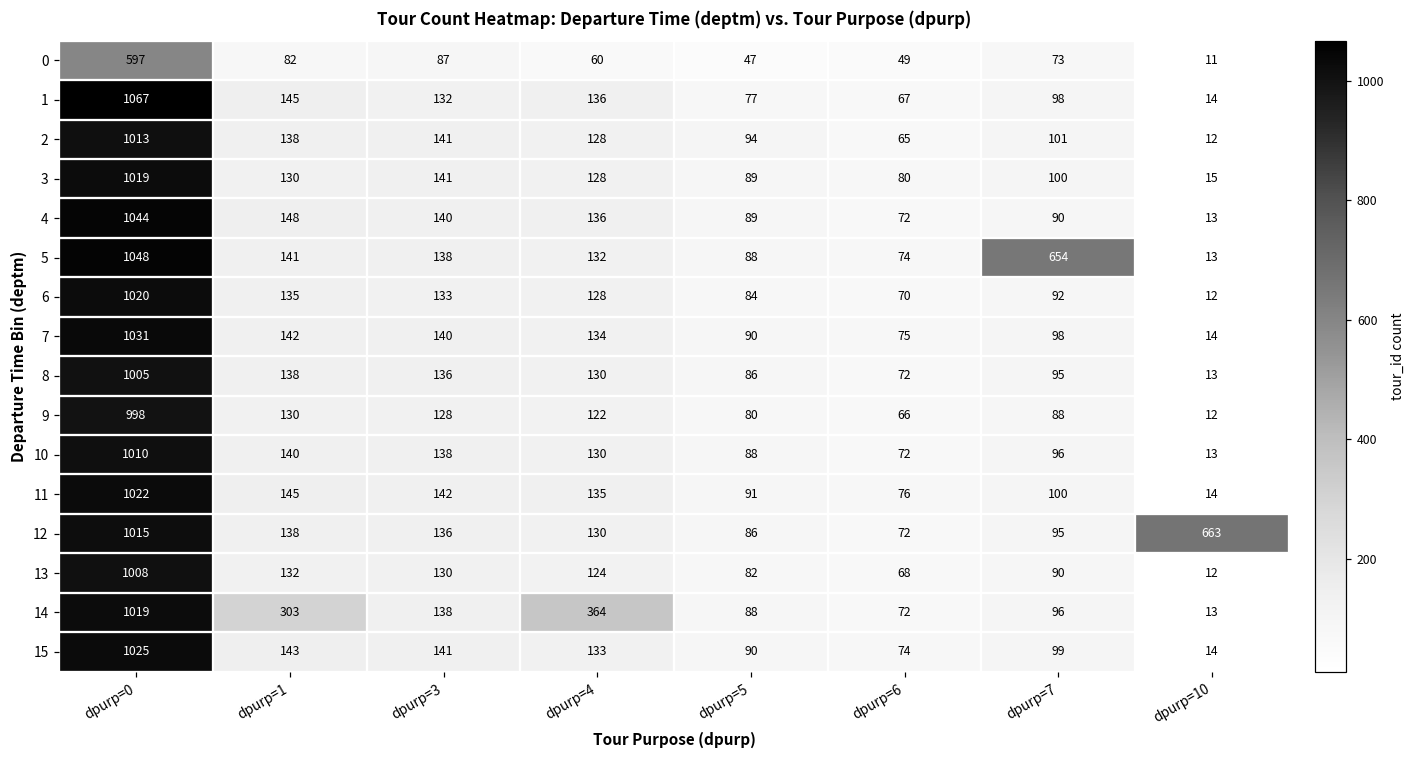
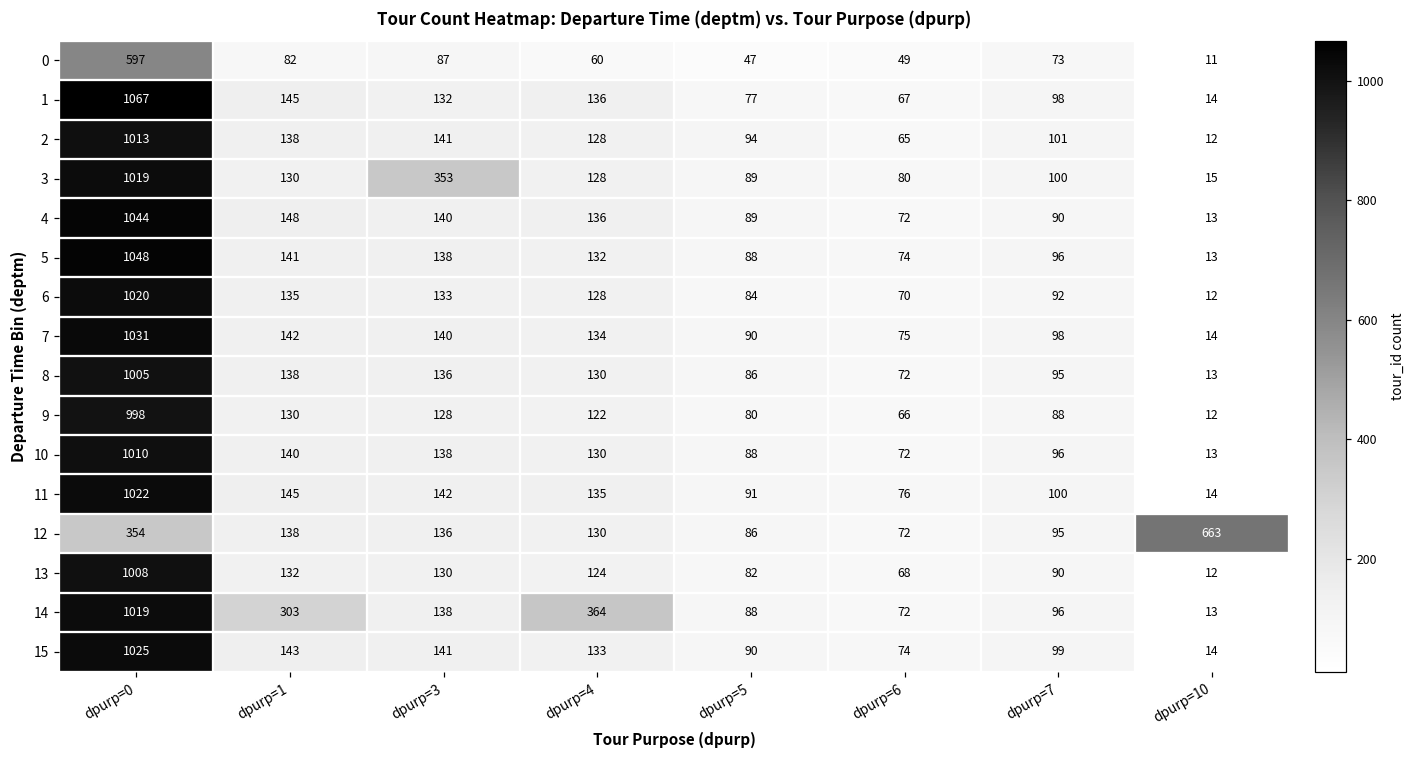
  {
    "0": {
      "dpurp=0": 597,
      "dpurp=1": 82,
      "dpurp=3": 87,
      "dpurp=4": 60,
      "dpurp=5": 47,
      "dpurp=6": 49,
      "dpurp=7": 73,
      "dpurp=10": 11
    },
    "1": {
      "dpurp=0": 1067,
      "dpurp=1": 145,
      "dpurp=3": 132,
      "dpurp=4": 136,
      "dpurp=5": 77,
      "dpurp=6": 67,
      "dpurp=7": 98,
      "dpurp=10": 14
    },
    "2": {
      "dpurp=0": 1013,
      "dpurp=1": 138,
      "dpurp=3": 141,
      "dpurp=4": 128,
      "dpurp=5": 94,
      "dpurp=6": 65,
      "dpurp=7": 101,
      "dpurp=10": 12
    },
    "3": {
      "dpurp=0": 1019,
      "dpurp=1": 130,
-     "dpurp=3": 141,
+     "dpurp=3": 353,
      "dpurp=4": 128,
      "dpurp=5": 89,
      "dpurp=6": 80,
      "dpurp=7": 100,
      "dpurp=10": 15
    },
    "4": {
      "dpurp=0": 1044,
      "dpurp=1": 148,
      "dpurp=3": 140,
      "dpurp=4": 136,
      "dpurp=5": 89,
      "dpurp=6": 72,
      "dpurp=7": 90,
      "dpurp=10": 13
    },
    "5": {
      "dpurp=0": 1048,
      "dpurp=1": 141,
      "dpurp=3": 138,
      "dpurp=4": 132,
      "dpurp=5": 88,
      "dpurp=6": 74,
-     "dpurp=7": 654,
+     "dpurp=7": 96,
      "dpurp=10": 13
    },
    "6": {
      "dpurp=0": 1020,
      "dpurp=1": 135,
      "dpurp=3": 133,
      "dpurp=4": 128,
      "dpurp=5": 84,
      "dpurp=6": 70,
      "dpurp=7": 92,
      "dpurp=10": 12
    },
    "7": {
      "dpurp=0": 1031,
      "dpurp=1": 142,
      "dpurp=3": 140,
      "dpurp=4": 134,
      "dpurp=5": 90,
      "dpurp=6": 75,
      "dpurp=7": 98,
      "dpurp=10": 14
    },
    "8": {
      "dpurp=0": 1005,
      "dpurp=1": 138,
      "dpurp=3": 136,
      "dpurp=4": 130,
      "dpurp=5": 86,
      "dpurp=6": 72,
      "dpurp=7": 95,
      "dpurp=10": 13
    },
    "9": {
      "dpurp=0": 998,
      "dpurp=1": 130,
      "dpurp=3": 128,
      "dpurp=4": 122,
      "dpurp=5": 80,
      "dpurp=6": 66,
      "dpurp=7": 88,
      "dpurp=10": 12
    },
    "10": {
      "dpurp=0": 1010,
      "dpurp=1": 140,
      "dpurp=3": 138,
      "dpurp=4": 130,
      "dpurp=5": 88,
      "dpurp=6": 72,
      "dpurp=7": 96,
      "dpurp=10": 13
    },
    "11": {
      "dpurp=0": 1022,
      "dpurp=1": 145,
      "dpurp=3": 142,
      "dpurp=4": 135,
      "dpurp=5": 91,
      "dpurp=6": 76,
      "dpurp=7": 100,
      "dpurp=10": 14
    },
    "12": {
-     "dpurp=0": 1015,
+     "dpurp=0": 354,
      "dpurp=1": 138,
      "dpurp=3": 136,
      "dpurp=4": 130,
      "dpurp=5": 86,
      "dpurp=6": 72,
      "dpurp=7": 95,
      "dpurp=10": 663
    },
    "13": {
      "dpurp=0": 1008,
      "dpurp=1": 132,
      "dpurp=3": 130,
      "dpurp=4": 124,
      "dpurp=5": 82,
      "dpurp=6": 68,
      "dpurp=7": 90,
      "dpurp=10": 12
    },
    "14": {
      "dpurp=0": 1019,
      "dpurp=1": 303,
      "dpurp=3": 138,
      "dpurp=4": 364,
      "dpurp=5": 88,
      "dpurp=6": 72,
      "dpurp=7": 96,
      "dpurp=10": 13
    },
    "15": {
      "dpurp=0": 1025,
      "dpurp=1": 143,
      "dpurp=3": 141,
      "dpurp=4": 133,
      "dpurp=5": 90,
      "dpurp=6": 74,
      "dpurp=7": 99,
      "dpurp=10": 14
    }
  }
